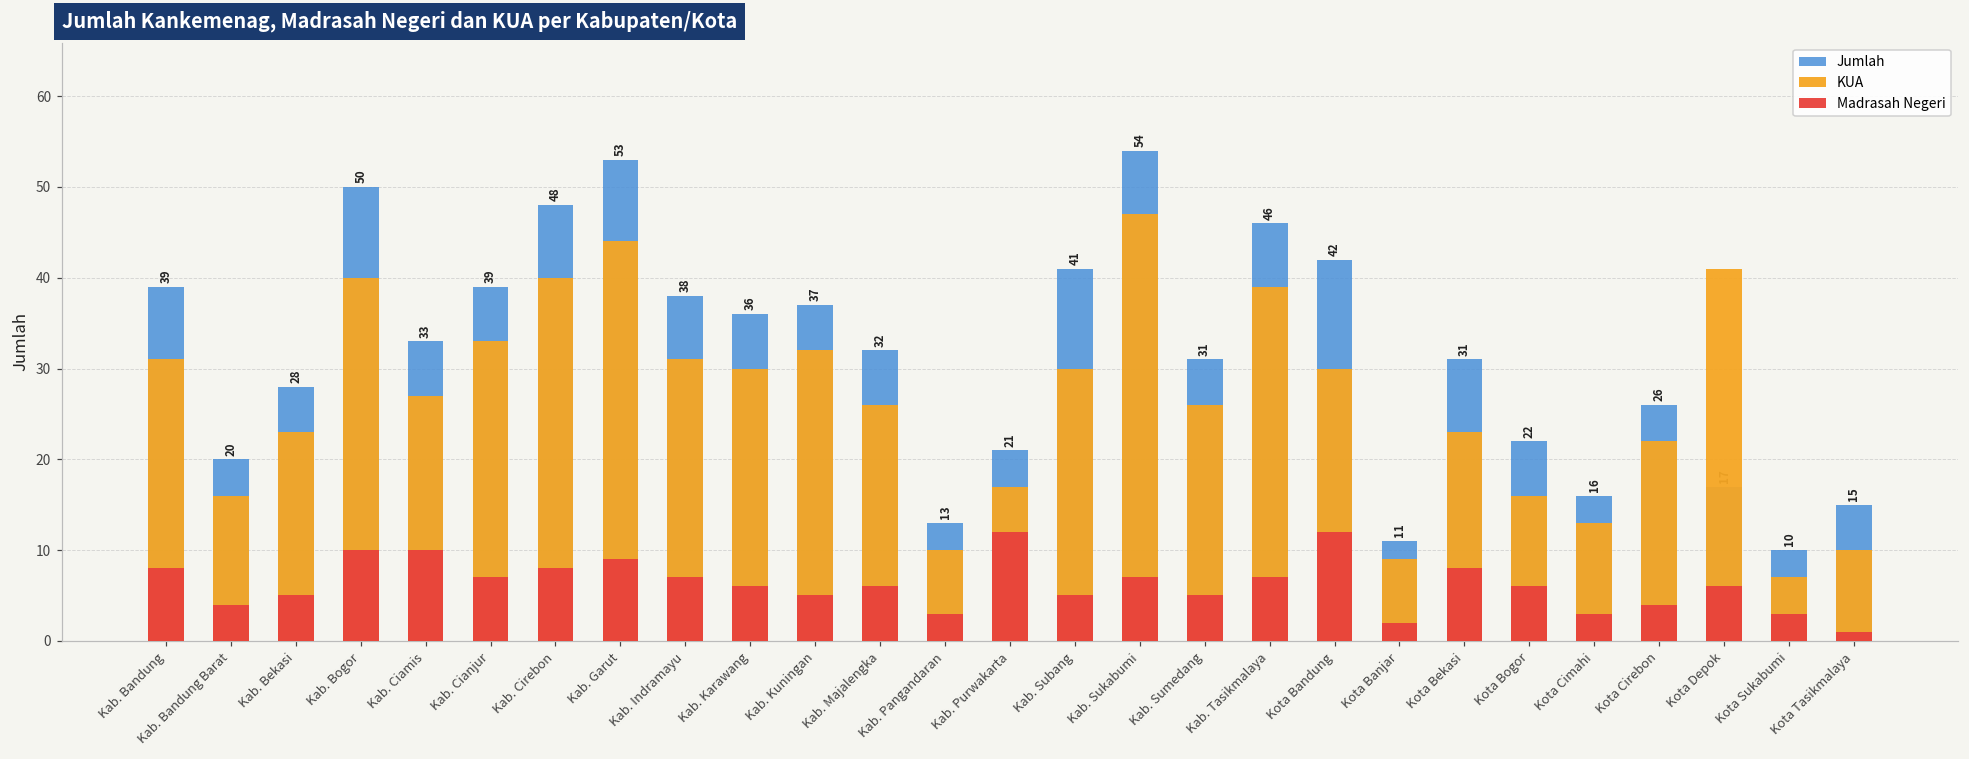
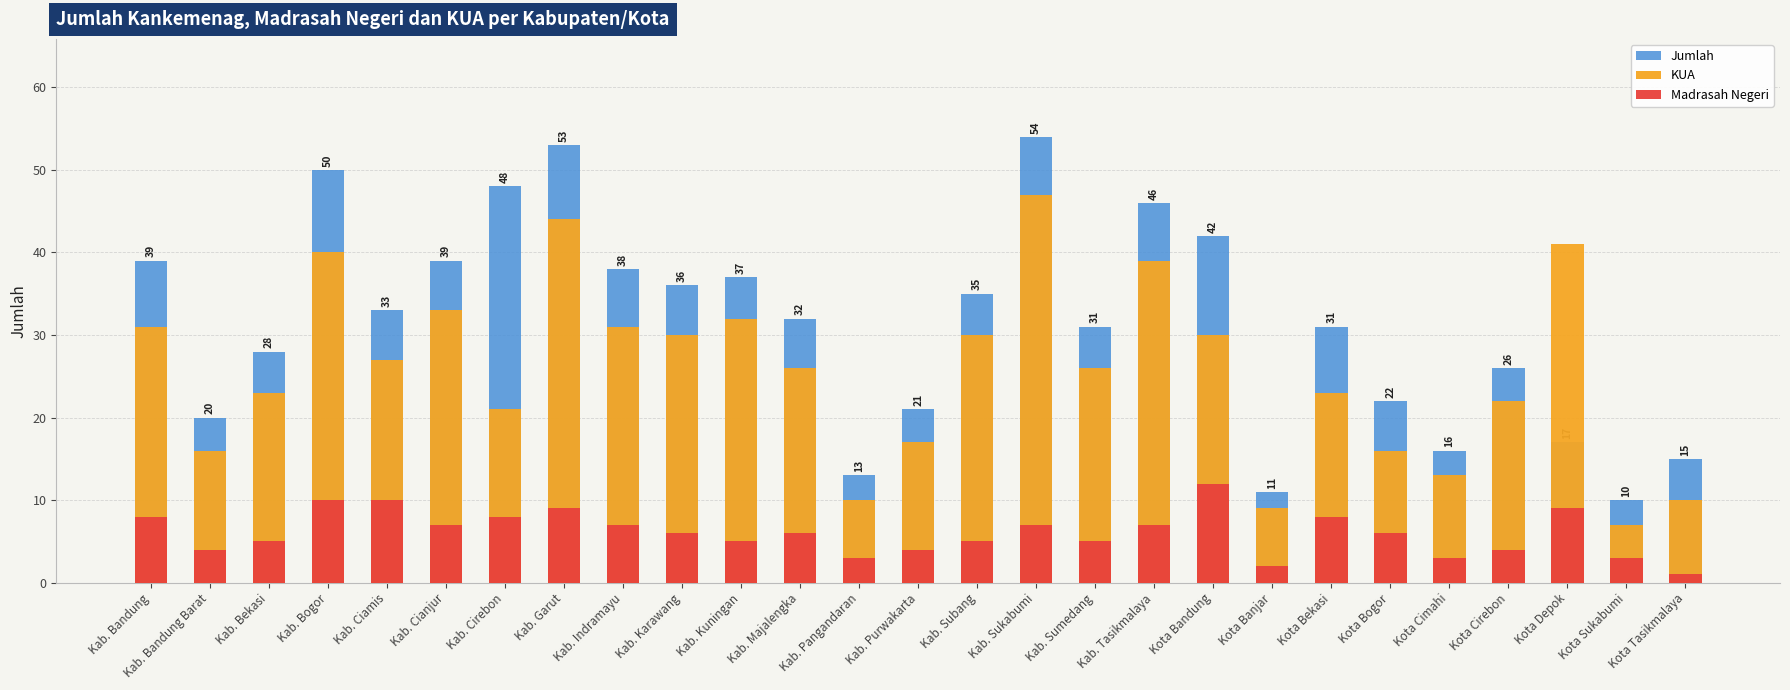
  {
    "Jumlah": {
      "Kab. Bandung": 39,
      "Kab. Bandung Barat": 20,
      "Kab. Bekasi": 28,
      "Kab. Bogor": 50,
      "Kab. Ciamis": 33,
      "Kab. Cianjur": 39,
      "Kab. Cirebon": 48,
      "Kab. Garut": 53,
      "Kab. Indramayu": 38,
      "Kab. Karawang": 36,
      "Kab. Kuningan": 37,
      "Kab. Majalengka": 32,
      "Kab. Pangandaran": 13,
      "Kab. Purwakarta": 21,
-     "Kab. Subang": 41,
+     "Kab. Subang": 35,
      "Kab. Sukabumi": 54,
      "Kab. Sumedang": 31,
      "Kab. Tasikmalaya": 46,
      "Kota Bandung": 42,
      "Kota Banjar": 11,
      "Kota Bekasi": 31,
      "Kota Bogor": 22,
      "Kota Cimahi": 16,
      "Kota Cirebon": 26,
      "Kota Sukabumi": 10,
      "Kota Tasikmalaya": 15
    },
    "KUA": {
-     "Kab. Cirebon": 40,
+     "Kab. Cirebon": 21,
      "Kota Depok": 41
    },
    "Madrasah Negeri": {
-     "Kab. Purwakarta": 12,
-     "Kota Depok": 6
+     "Kab. Purwakarta": 4,
+     "Kota Depok": 9
    }
  }
